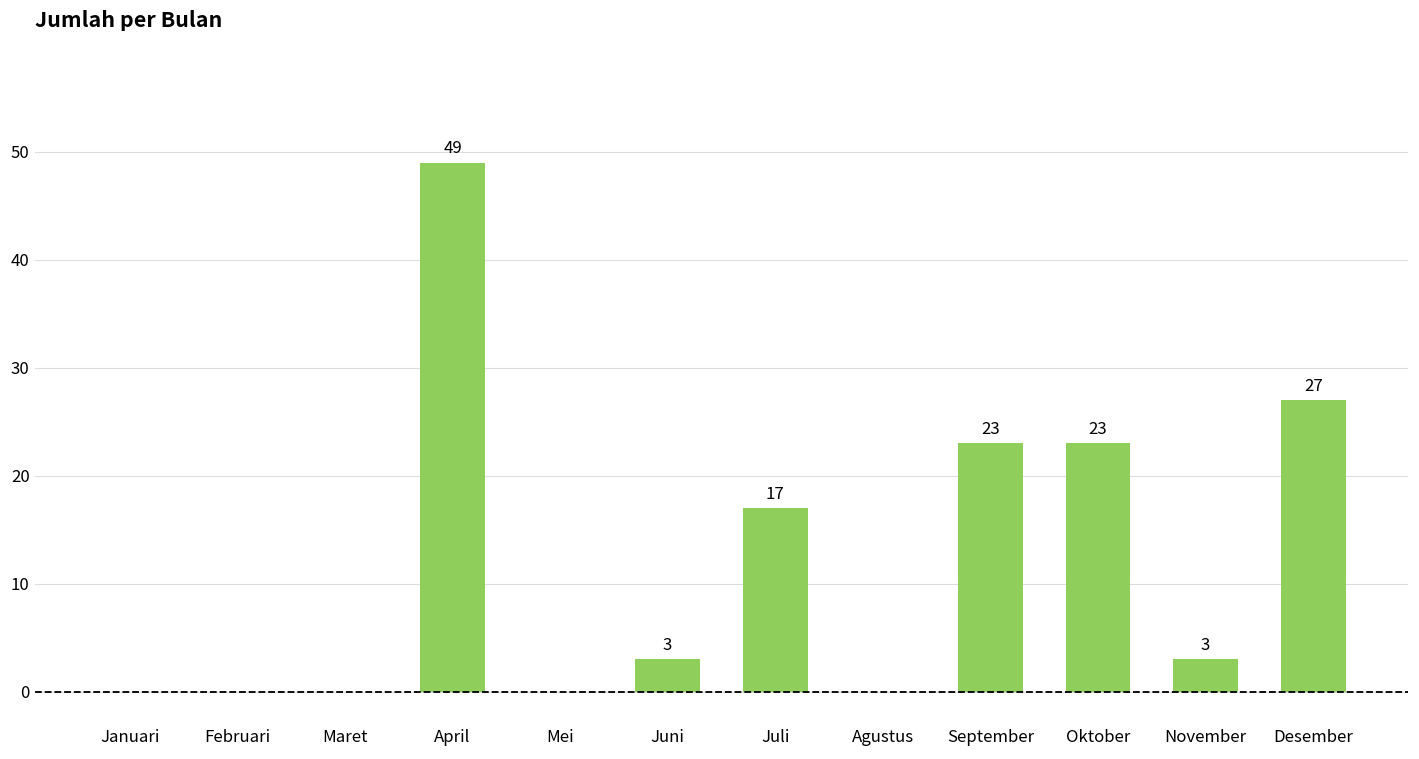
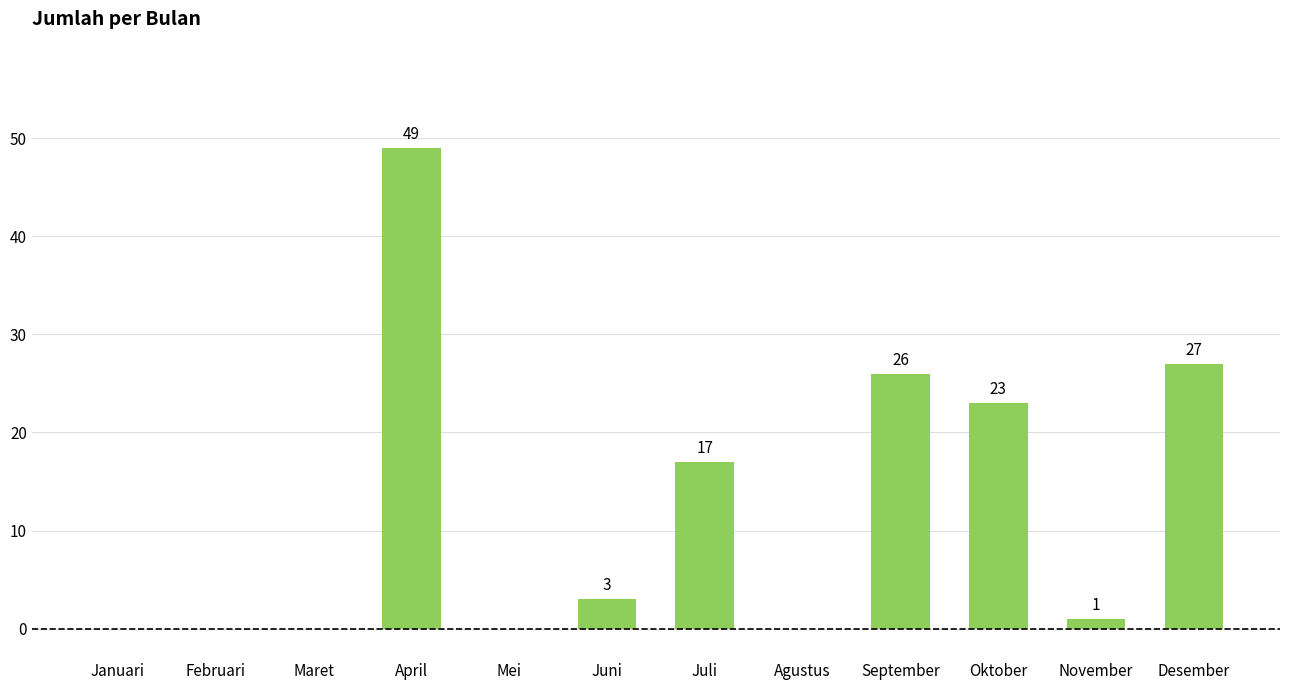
  {
    "April": 49,
    "Juni": 3,
    "Juli": 17,
-   "September": 23,
+   "September": 26,
    "Oktober": 23,
-   "November": 3,
+   "November": 1,
    "Desember": 27
  }
